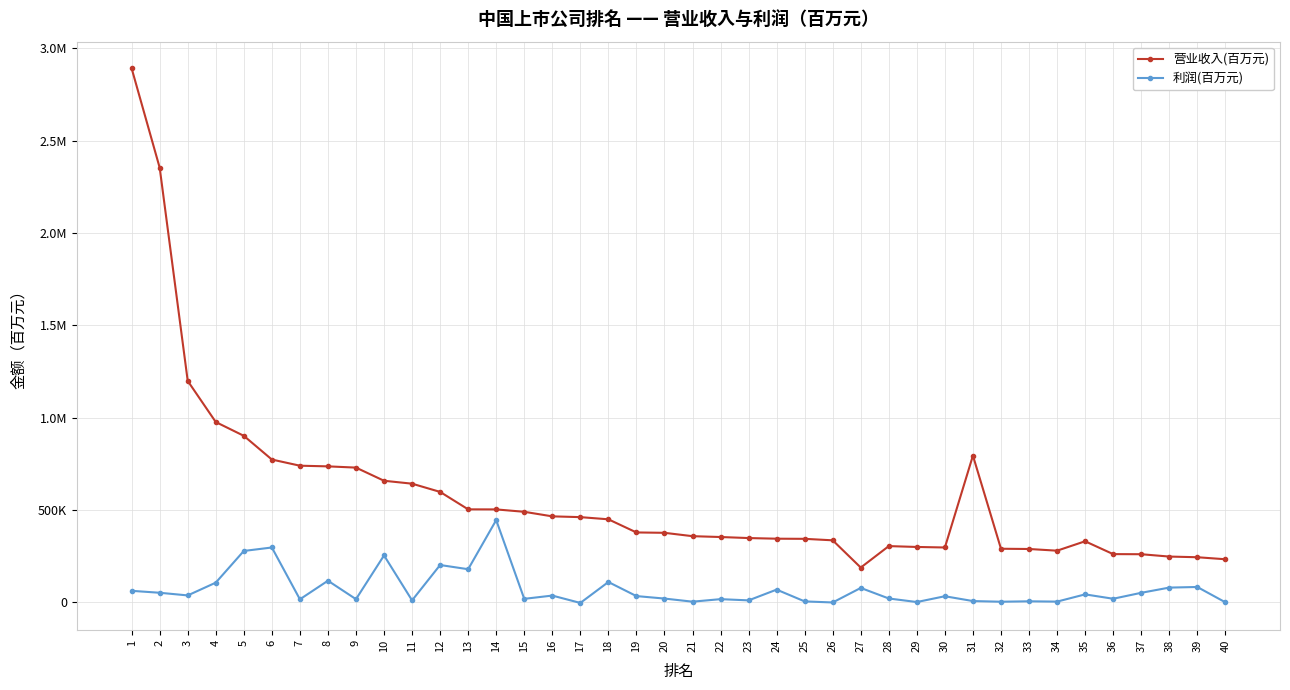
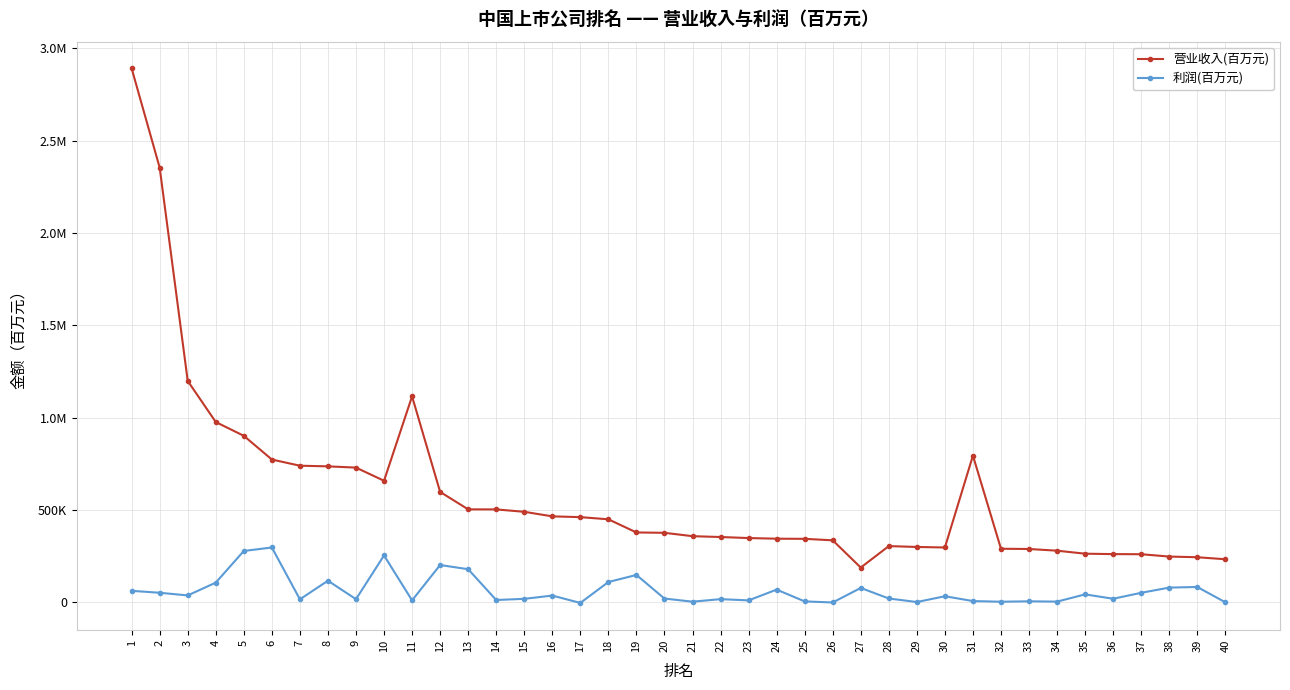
  {
    "营业收入(百万元)": {
      "1": 2890000,
      "2": 2350000,
      "3": 1200000,
      "4": 980000,
      "5": 900000,
      "6": 770000,
      "7": 740000,
      "8": 740000,
      "9": 730000,
      "10": 660000,
-     "11": 640000,
+     "11": 1120000,
      "12": 600000,
      "13": 500000,
      "14": 500000,
      "15": 490000,
      "16": 470000,
      "17": 460000,
      "18": 450000,
      "19": 380000,
      "20": 380000,
      "21": 360000,
      "22": 350000,
      "23": 350000,
      "24": 350000,
      "25": 340000,
      "26": 340000,
      "27": 190000,
      "28": 310000,
      "29": 300000,
      "30": 300000,
      "31": 800000,
      "32": 290000,
      "33": 290000,
      "34": 280000,
-     "35": 330000,
+     "35": 260000,
      "36": 260000,
      "37": 260000,
      "38": 250000,
      "39": 240000,
      "40": 230000
    },
    "利润(百万元)": {
      "1": 60000,
      "2": 50000,
      "3": 40000,
      "4": 110000,
      "5": 280000,
      "6": 300000,
      "7": 20000,
      "8": 120000,
      "9": 20000,
      "10": 250000,
      "11": 10000,
      "12": 200000,
      "13": 180000,
-     "14": 450000,
+     "14": 10000,
      "15": 20000,
      "16": 40000,
      "17": 0,
      "18": 110000,
-     "19": 30000,
+     "19": 150000,
      "20": 20000,
      "21": 0,
      "22": 20000,
      "23": 10000,
      "24": 70000,
      "25": 10000,
      "26": 0,
      "27": 80000,
      "28": 20000,
      "29": 0,
      "30": 30000,
      "31": 10000,
      "32": 0,
      "33": 10000,
      "34": 0,
      "35": 40000,
      "36": 20000,
      "37": 50000,
      "38": 80000,
      "39": 80000,
      "40": 0
    }
  }
